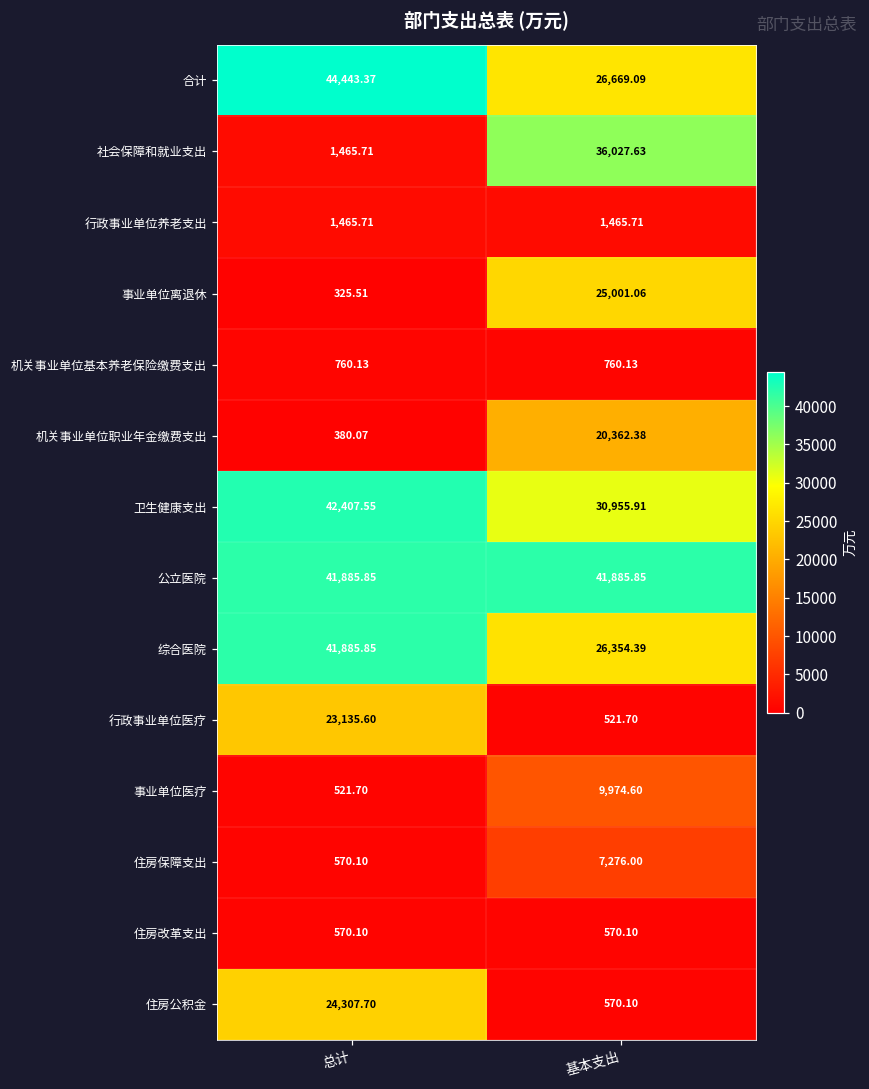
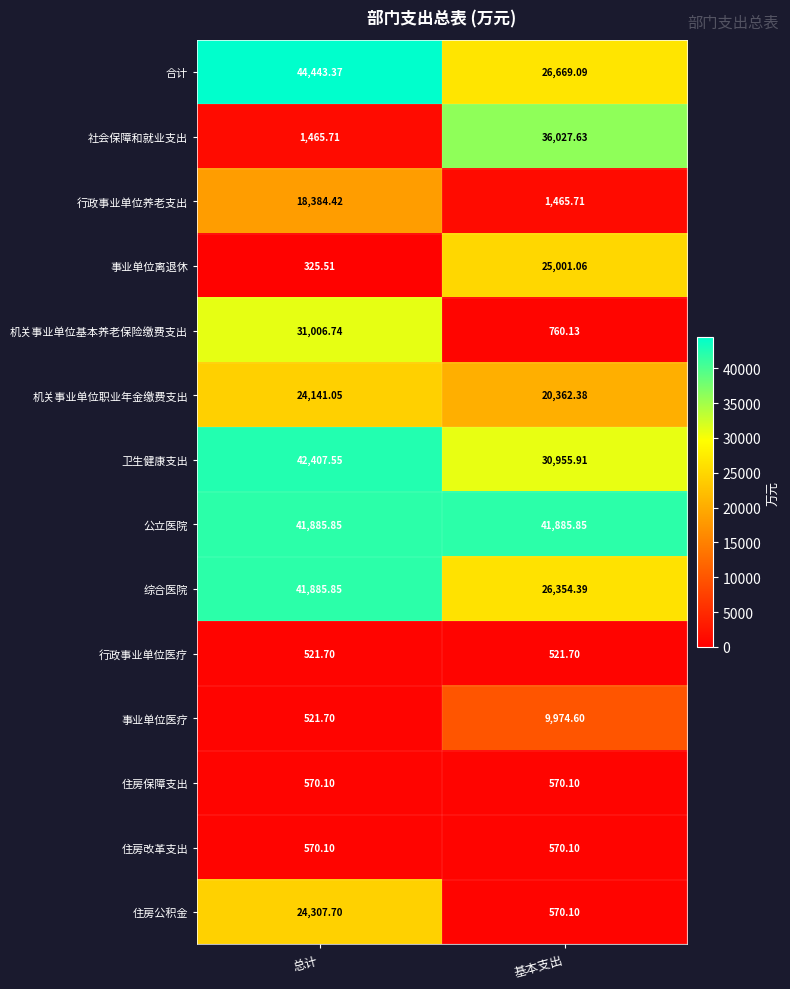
  {
    "合计": {
      "总计": "44,443.37",
      "基本支出": "26,669.09"
    },
    "社会保障和就业支出": {
      "总计": "1,465.71",
      "基本支出": "36,027.63"
    },
    "行政事业单位养老支出": {
-     "总计": "1,465.71",
+     "总计": "18,384.42",
      "基本支出": "1,465.71"
    },
    "事业单位离退休": {
      "总计": "325.51",
      "基本支出": "25,001.06"
    },
    "机关事业单位基本养老保险缴费支出": {
-     "总计": "760.13",
+     "总计": "31,006.74",
      "基本支出": "760.13"
    },
    "机关事业单位职业年金缴费支出": {
-     "总计": "380.07",
+     "总计": "24,141.05",
      "基本支出": "20,362.38"
    },
    "卫生健康支出": {
      "总计": "42,407.55",
      "基本支出": "30,955.91"
    },
    "公立医院": {
      "总计": "41,885.85",
      "基本支出": "41,885.85"
    },
    "综合医院": {
      "总计": "41,885.85",
      "基本支出": "26,354.39"
    },
    "行政事业单位医疗": {
-     "总计": "23,135.60",
+     "总计": "521.70",
      "基本支出": "521.70"
    },
    "事业单位医疗": {
      "总计": "521.70",
      "基本支出": "9,974.60"
    },
    "住房保障支出": {
      "总计": "570.10",
-     "基本支出": "7,276.00"
+     "基本支出": "570.10"
    },
    "住房改革支出": {
      "总计": "570.10",
      "基本支出": "570.10"
    },
    "住房公积金": {
      "总计": "24,307.70",
      "基本支出": "570.10"
    }
  }
